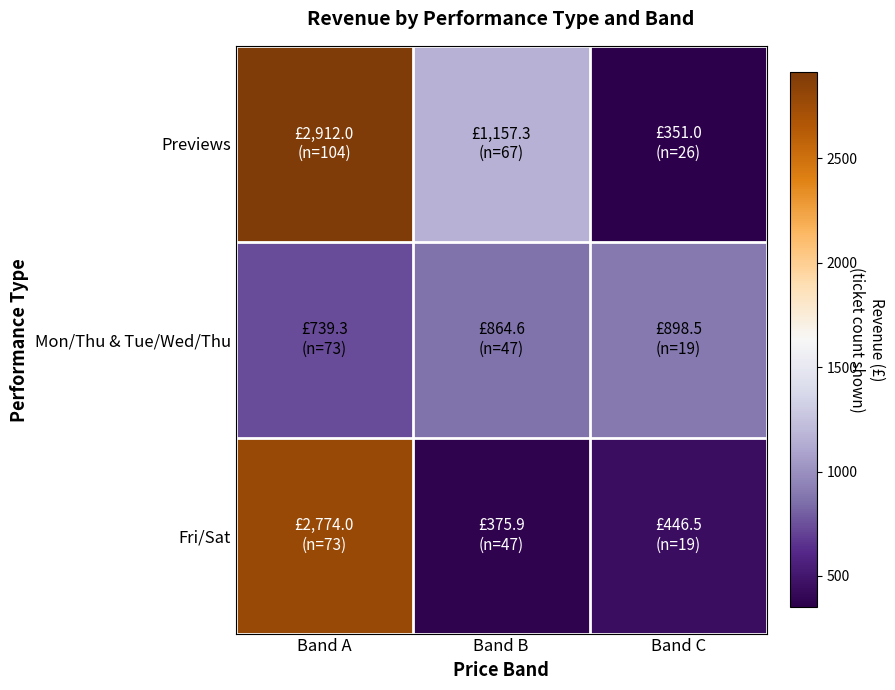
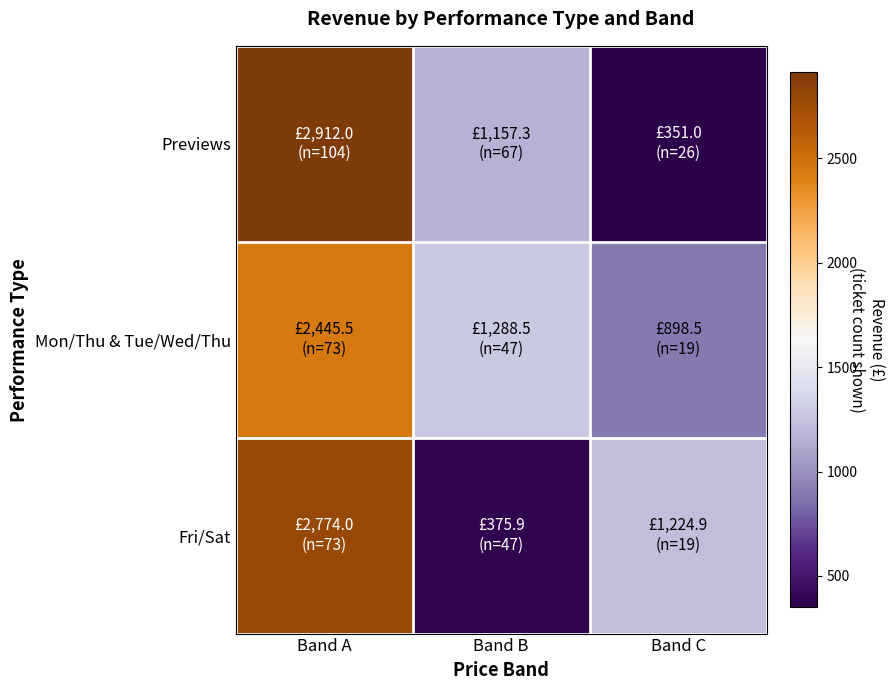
  {
    "Mon/Thu & Tue/Wed/Thu": {
-     "Band A": "£739.3",
-     "Band B": "£864.6"
+     "Band A": "£2,445.5",
+     "Band B": "£1,288.5"
    },
    "Fri/Sat": {
-     "Band C": "£446.5"
+     "Band C": "£1,224.9"
    }
  }
